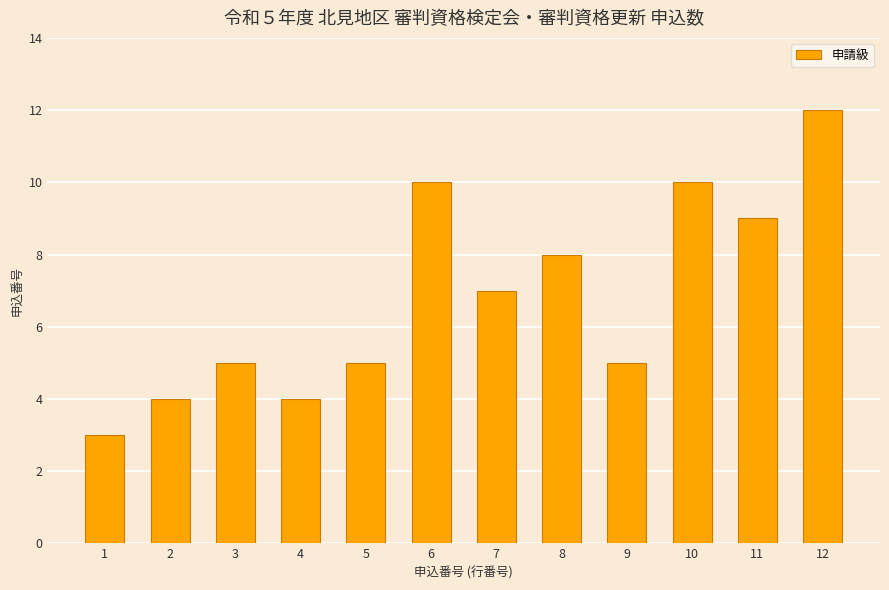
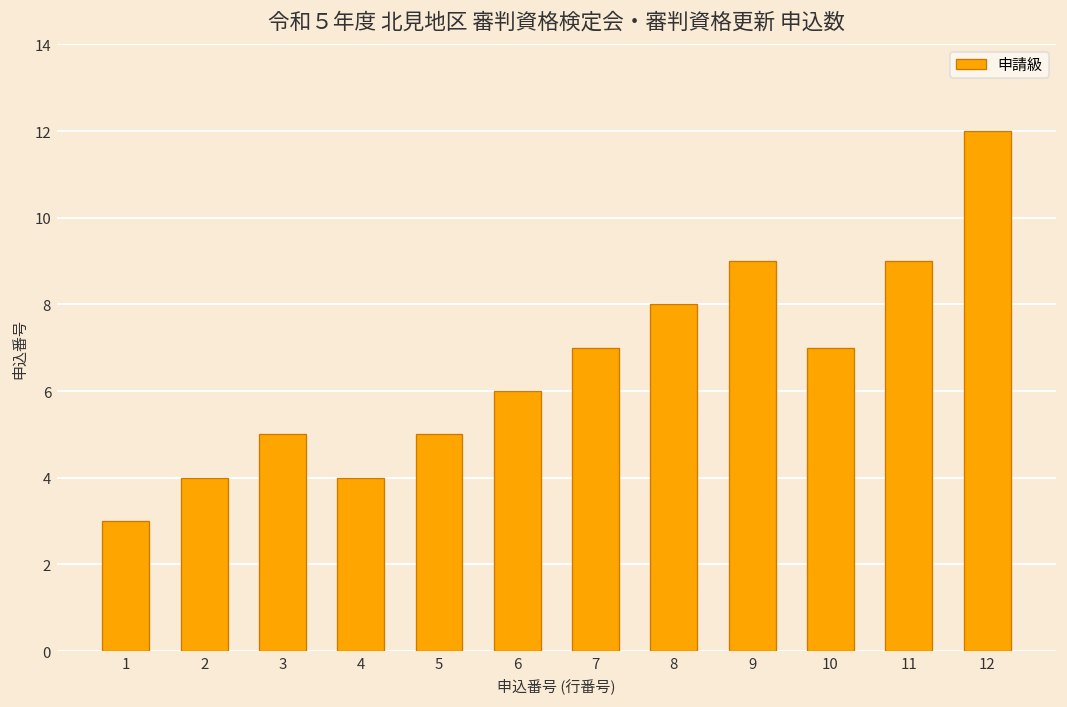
  {
    "1": 3,
    "2": 4,
    "3": 5,
    "4": 4,
    "5": 5,
-   "6": 10,
+   "6": 6,
    "7": 7,
    "8": 8,
-   "9": 5,
-   "10": 10,
+   "9": 9,
+   "10": 7,
    "11": 9,
    "12": 12
  }
